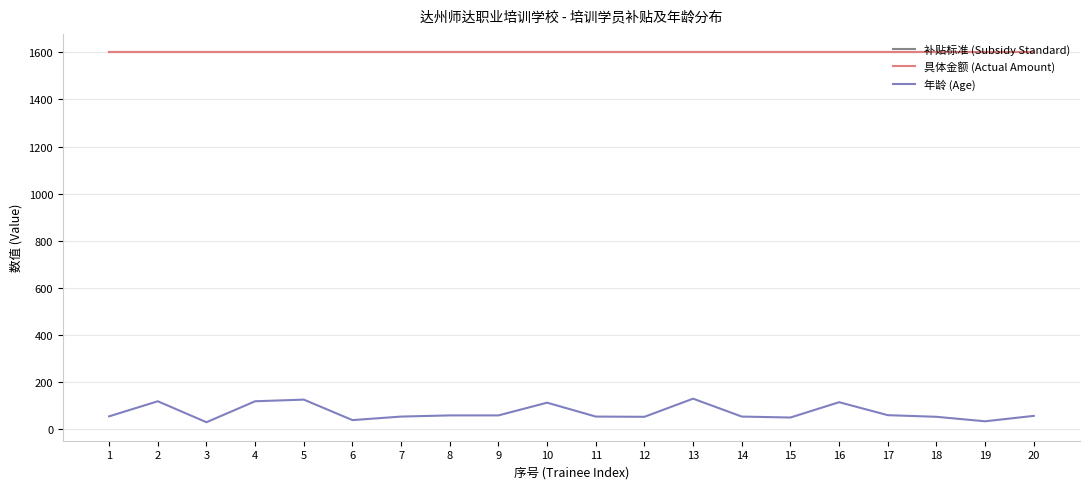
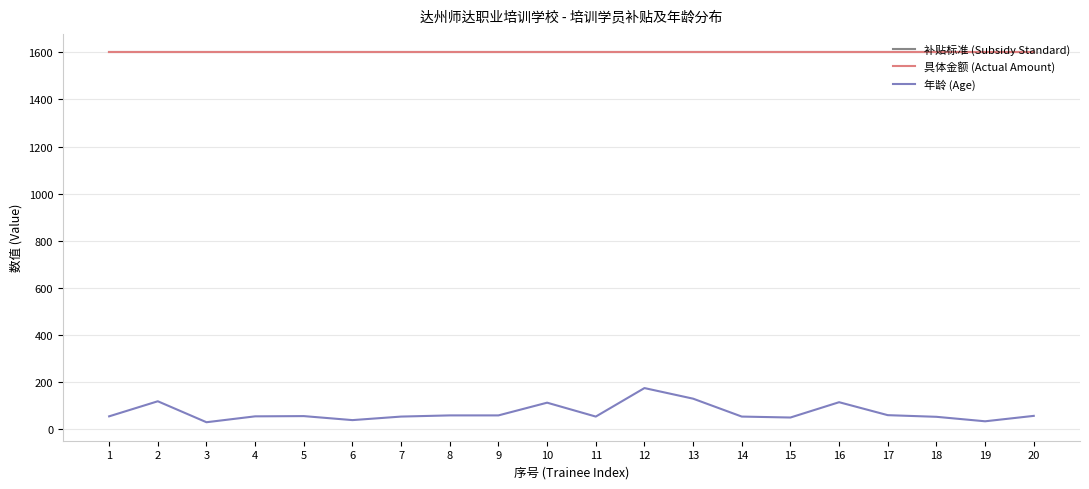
  {
    "具体金额 (Actual Amount)": {
      "1": 1600,
      "2": 1600,
      "3": 1600,
      "4": 1600,
      "5": 1600,
      "6": 1600,
      "7": 1600,
      "8": 1600,
      "9": 1600,
      "10": 1600,
      "11": 1600,
      "12": 1600,
      "13": 1600,
      "14": 1600,
      "15": 1600,
      "16": 1600,
      "17": 1600,
      "18": 1600,
      "19": 1600,
      "20": 1600
    },
    "年龄 (Age)": {
      "1": 60,
      "2": 120,
      "3": 30,
-     "4": 120,
-     "5": 130,
+     "4": 60,
+     "5": 60,
      "6": 40,
      "7": 50,
      "8": 60,
      "9": 60,
      "10": 110,
      "11": 50,
-     "12": 50,
+     "12": 180,
      "13": 130,
      "14": 50,
      "15": 50,
      "16": 120,
      "17": 60,
      "18": 50,
      "19": 30,
      "20": 60
    }
  }
